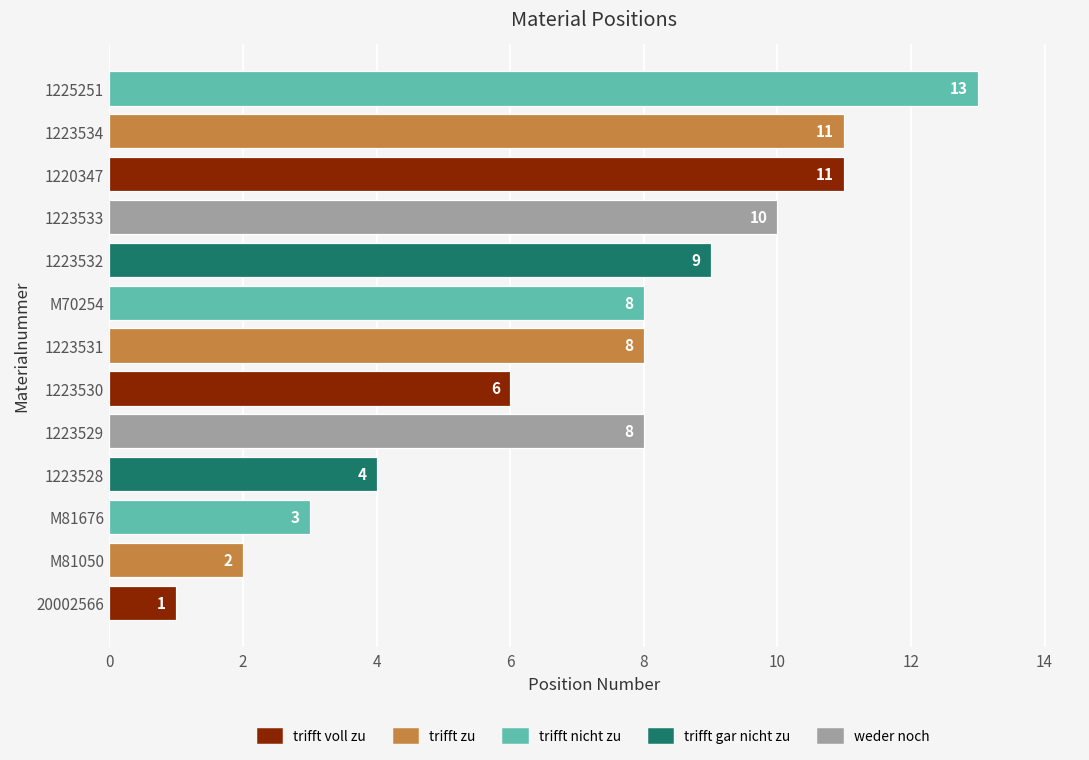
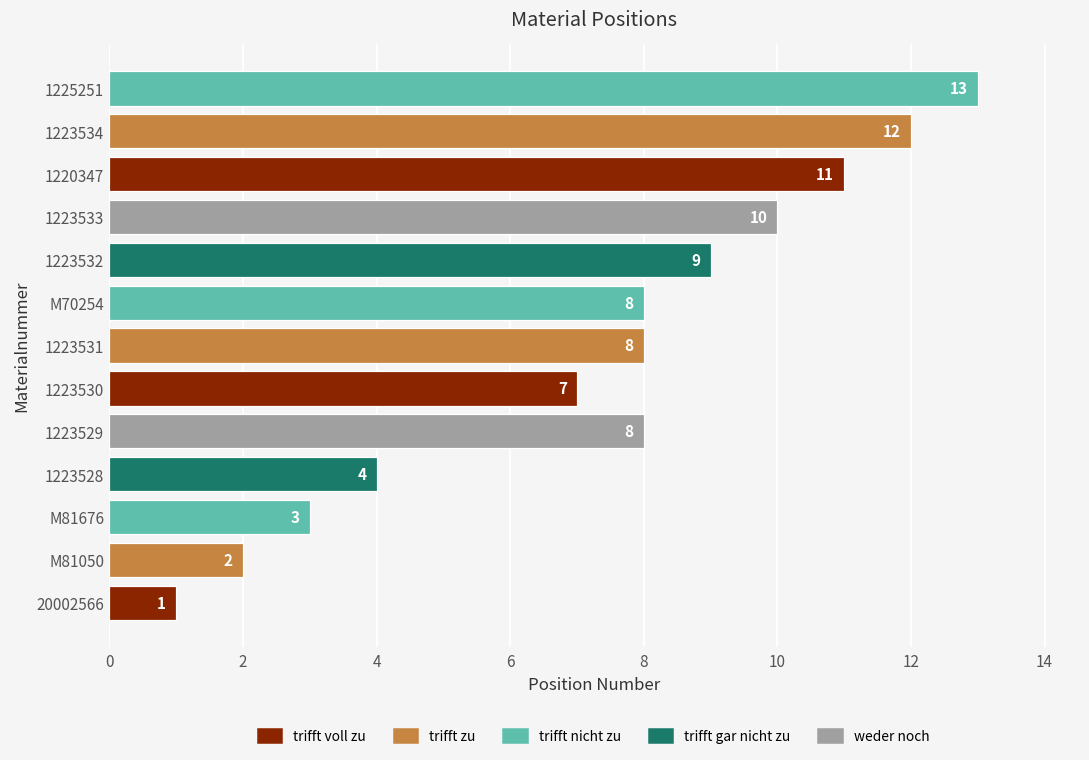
  {
    "1225251": 13,
-   "1223534": 11,
+   "1223534": 12,
    "1220347": 11,
    "1223533": 10,
    "1223532": 9,
    "M70254": 8,
    "1223531": 8,
-   "1223530": 6,
+   "1223530": 7,
    "1223529": 8,
    "1223528": 4,
    "M81676": 3,
    "M81050": 2,
    "20002566": 1
  }
